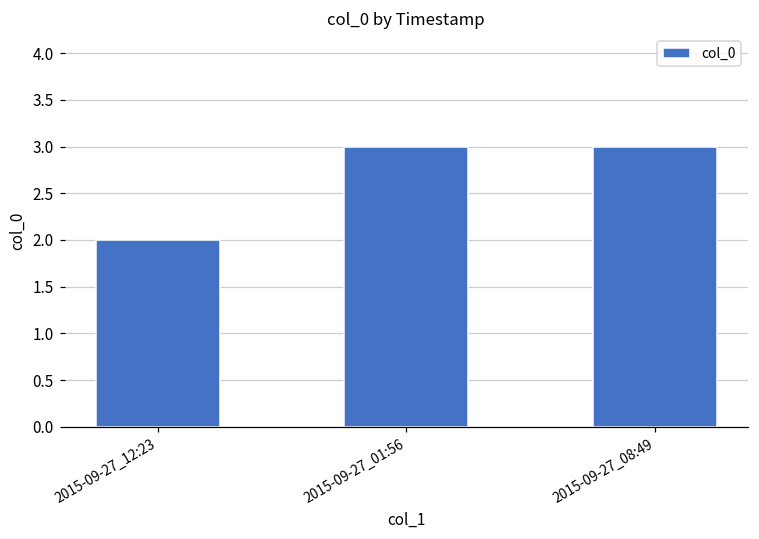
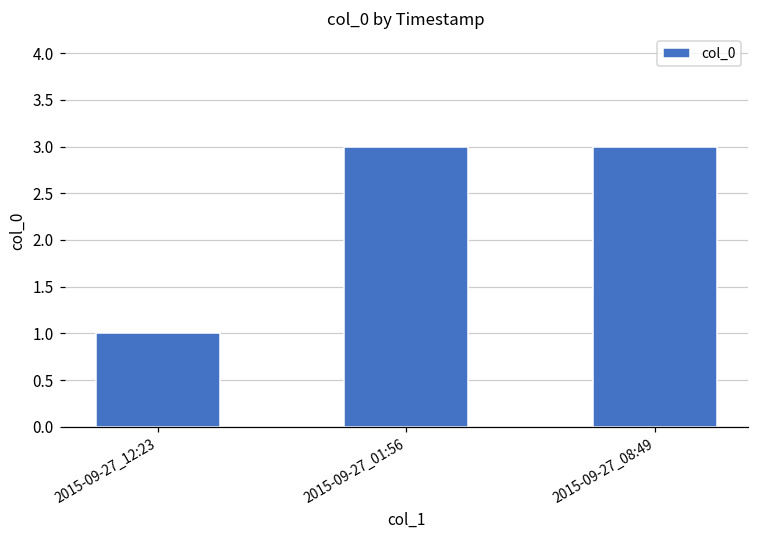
  {
-   "2015-09-27_12:23": 2,
+   "2015-09-27_12:23": 1,
    "2015-09-27_01:56": 3,
    "2015-09-27_08:49": 3
  }
